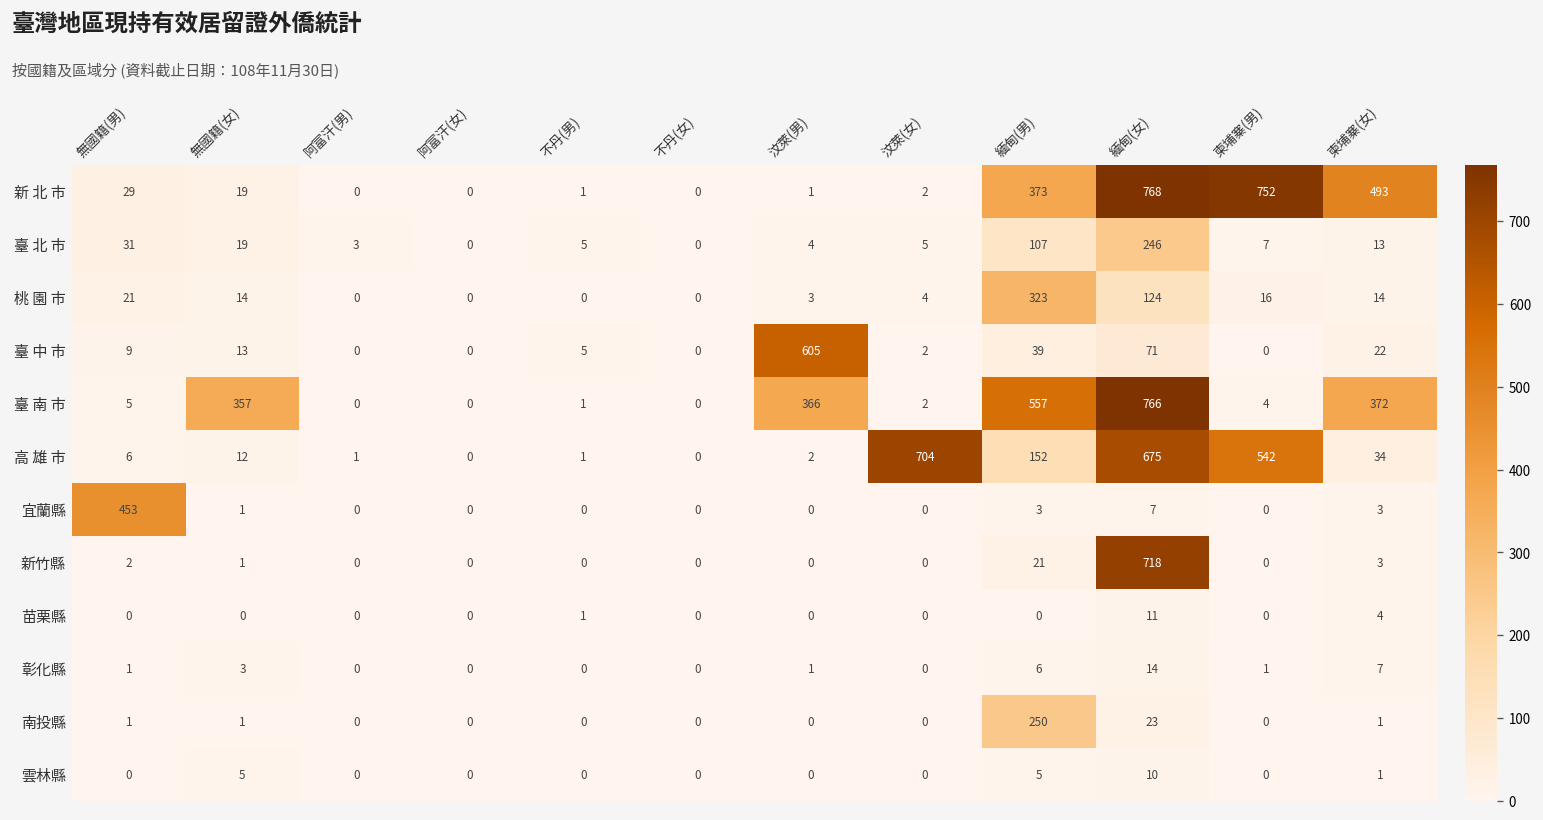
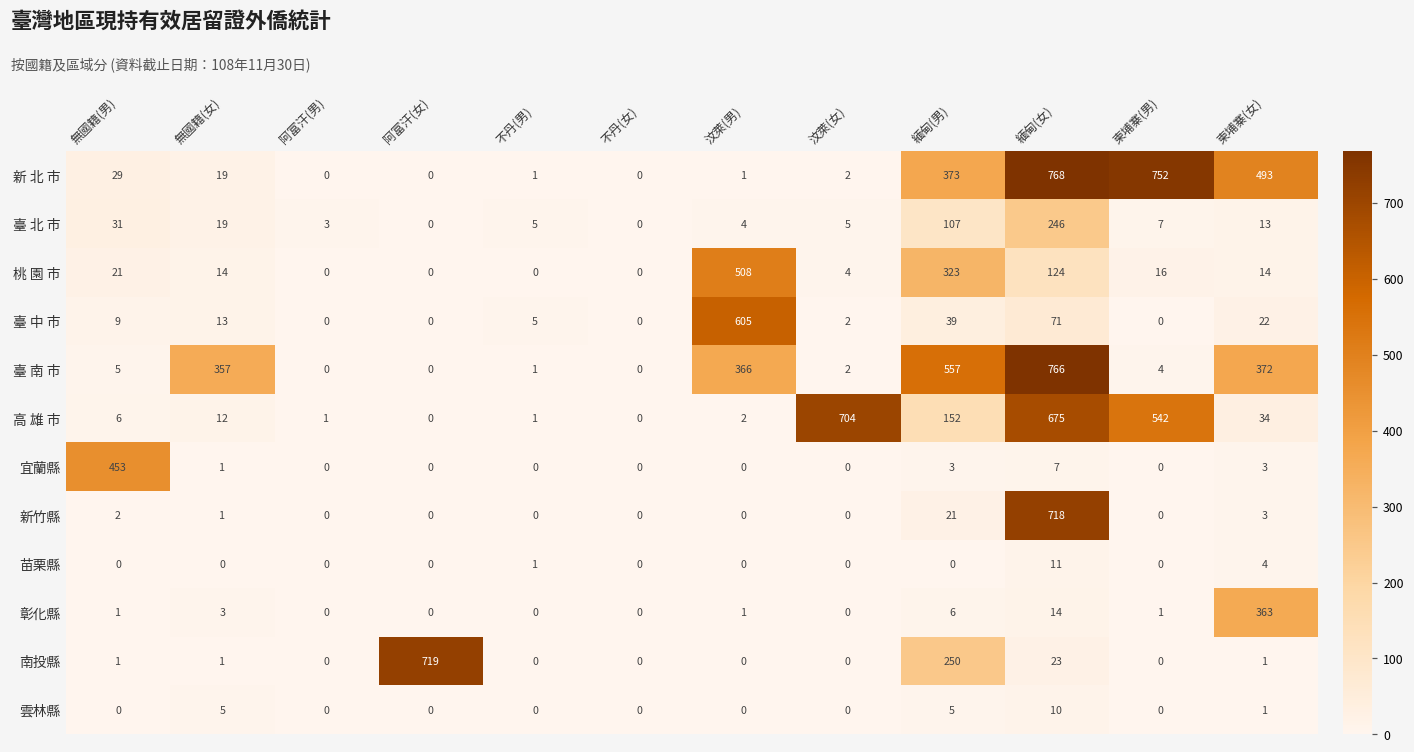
  {
    "新 北 市": {
      "無國籍(男)": 29,
      "無國籍(女)": 19,
      "阿富汗(男)": 0,
      "阿富汗(女)": 0,
      "不丹(男)": 1,
      "不丹(女)": 0,
      "汶萊(男)": 1,
      "汶萊(女)": 2,
      "緬甸(男)": 373,
      "緬甸(女)": 768,
      "柬埔寨(男)": 752,
      "柬埔寨(女)": 493
    },
    "臺 北 市": {
      "無國籍(男)": 31,
      "無國籍(女)": 19,
      "阿富汗(男)": 3,
      "阿富汗(女)": 0,
      "不丹(男)": 5,
      "不丹(女)": 0,
      "汶萊(男)": 4,
      "汶萊(女)": 5,
      "緬甸(男)": 107,
      "緬甸(女)": 246,
      "柬埔寨(男)": 7,
      "柬埔寨(女)": 13
    },
    "桃 園 市": {
      "無國籍(男)": 21,
      "無國籍(女)": 14,
      "阿富汗(男)": 0,
      "阿富汗(女)": 0,
      "不丹(男)": 0,
      "不丹(女)": 0,
-     "汶萊(男)": 3,
+     "汶萊(男)": 508,
      "汶萊(女)": 4,
      "緬甸(男)": 323,
      "緬甸(女)": 124,
      "柬埔寨(男)": 16,
      "柬埔寨(女)": 14
    },
    "臺 中 市": {
      "無國籍(男)": 9,
      "無國籍(女)": 13,
      "阿富汗(男)": 0,
      "阿富汗(女)": 0,
      "不丹(男)": 5,
      "不丹(女)": 0,
      "汶萊(男)": 605,
      "汶萊(女)": 2,
      "緬甸(男)": 39,
      "緬甸(女)": 71,
      "柬埔寨(男)": 0,
      "柬埔寨(女)": 22
    },
    "臺 南 市": {
      "無國籍(男)": 5,
      "無國籍(女)": 357,
      "阿富汗(男)": 0,
      "阿富汗(女)": 0,
      "不丹(男)": 1,
      "不丹(女)": 0,
      "汶萊(男)": 366,
      "汶萊(女)": 2,
      "緬甸(男)": 557,
      "緬甸(女)": 766,
      "柬埔寨(男)": 4,
      "柬埔寨(女)": 372
    },
    "高 雄 市": {
      "無國籍(男)": 6,
      "無國籍(女)": 12,
      "阿富汗(男)": 1,
      "阿富汗(女)": 0,
      "不丹(男)": 1,
      "不丹(女)": 0,
      "汶萊(男)": 2,
      "汶萊(女)": 704,
      "緬甸(男)": 152,
      "緬甸(女)": 675,
      "柬埔寨(男)": 542,
      "柬埔寨(女)": 34
    },
    "宜蘭縣": {
      "無國籍(男)": 453,
      "無國籍(女)": 1,
      "阿富汗(男)": 0,
      "阿富汗(女)": 0,
      "不丹(男)": 0,
      "不丹(女)": 0,
      "汶萊(男)": 0,
      "汶萊(女)": 0,
      "緬甸(男)": 3,
      "緬甸(女)": 7,
      "柬埔寨(男)": 0,
      "柬埔寨(女)": 3
    },
    "新竹縣": {
      "無國籍(男)": 2,
      "無國籍(女)": 1,
      "阿富汗(男)": 0,
      "阿富汗(女)": 0,
      "不丹(男)": 0,
      "不丹(女)": 0,
      "汶萊(男)": 0,
      "汶萊(女)": 0,
      "緬甸(男)": 21,
      "緬甸(女)": 718,
      "柬埔寨(男)": 0,
      "柬埔寨(女)": 3
    },
    "苗栗縣": {
      "無國籍(男)": 0,
      "無國籍(女)": 0,
      "阿富汗(男)": 0,
      "阿富汗(女)": 0,
      "不丹(男)": 1,
      "不丹(女)": 0,
      "汶萊(男)": 0,
      "汶萊(女)": 0,
      "緬甸(男)": 0,
      "緬甸(女)": 11,
      "柬埔寨(男)": 0,
      "柬埔寨(女)": 4
    },
    "彰化縣": {
      "無國籍(男)": 1,
      "無國籍(女)": 3,
      "阿富汗(男)": 0,
      "阿富汗(女)": 0,
      "不丹(男)": 0,
      "不丹(女)": 0,
      "汶萊(男)": 1,
      "汶萊(女)": 0,
      "緬甸(男)": 6,
      "緬甸(女)": 14,
      "柬埔寨(男)": 1,
-     "柬埔寨(女)": 7
+     "柬埔寨(女)": 363
    },
    "南投縣": {
      "無國籍(男)": 1,
      "無國籍(女)": 1,
      "阿富汗(男)": 0,
-     "阿富汗(女)": 0,
+     "阿富汗(女)": 719,
      "不丹(男)": 0,
      "不丹(女)": 0,
      "汶萊(男)": 0,
      "汶萊(女)": 0,
      "緬甸(男)": 250,
      "緬甸(女)": 23,
      "柬埔寨(男)": 0,
      "柬埔寨(女)": 1
    },
    "雲林縣": {
      "無國籍(男)": 0,
      "無國籍(女)": 5,
      "阿富汗(男)": 0,
      "阿富汗(女)": 0,
      "不丹(男)": 0,
      "不丹(女)": 0,
      "汶萊(男)": 0,
      "汶萊(女)": 0,
      "緬甸(男)": 5,
      "緬甸(女)": 10,
      "柬埔寨(男)": 0,
      "柬埔寨(女)": 1
    }
  }
